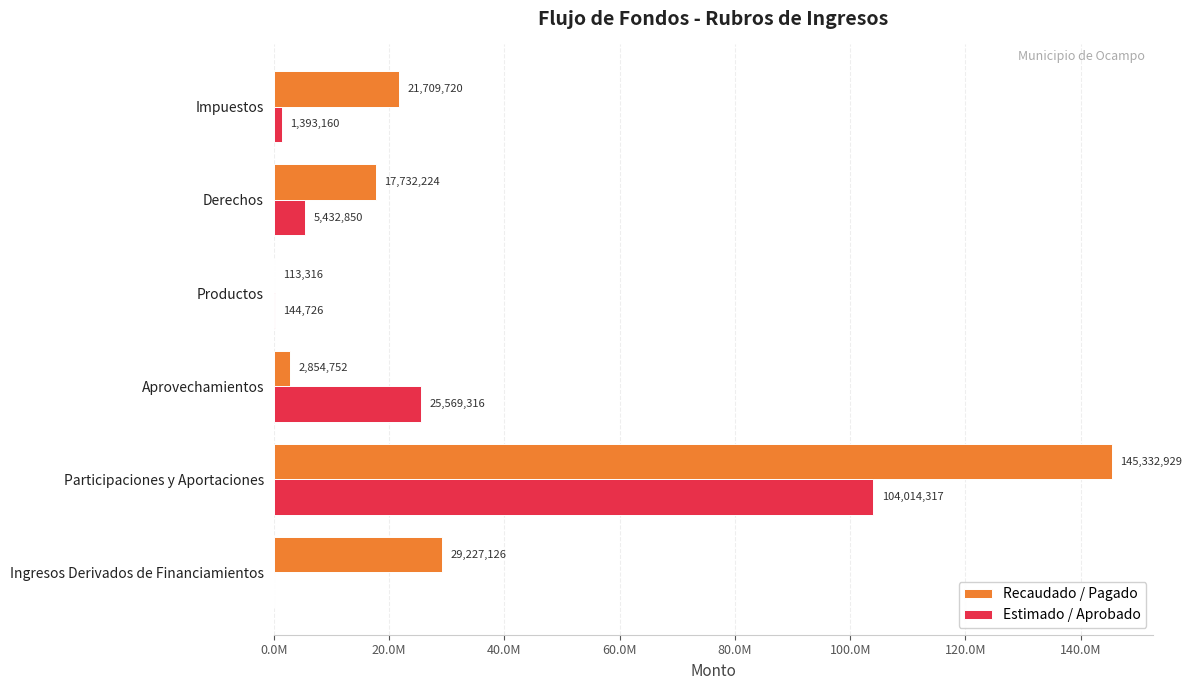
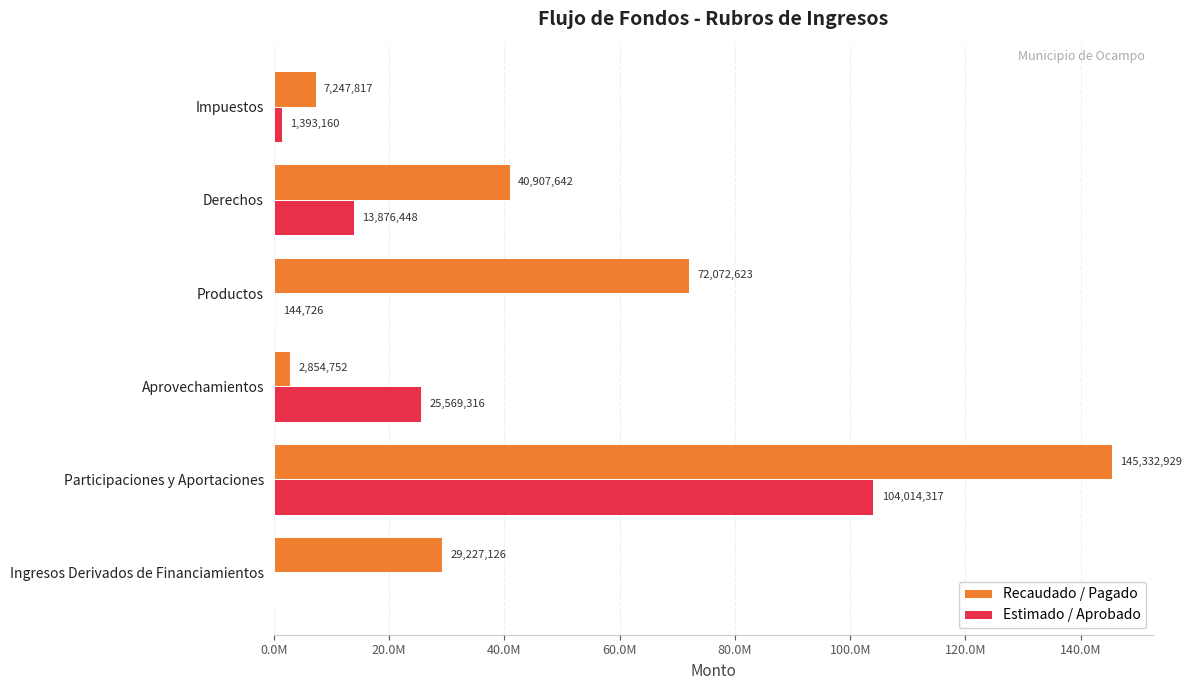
  {
    "Recaudado / Pagado": {
-     "Impuestos": "21,709,720",
-     "Derechos": "17,732,224",
-     "Productos": "113,316",
+     "Impuestos": "7,247,817",
+     "Derechos": "40,907,642",
+     "Productos": "72,072,623",
      "Aprovechamientos": "2,854,752",
      "Participaciones y Aportaciones": "145,332,929",
      "Ingresos Derivados de Financiamientos": "29,227,126"
    },
    "Estimado / Aprobado": {
      "Impuestos": "1,393,160",
-     "Derechos": "5,432,850",
+     "Derechos": "13,876,448",
      "Productos": "144,726",
      "Aprovechamientos": "25,569,316",
      "Participaciones y Aportaciones": "104,014,317"
    }
  }
